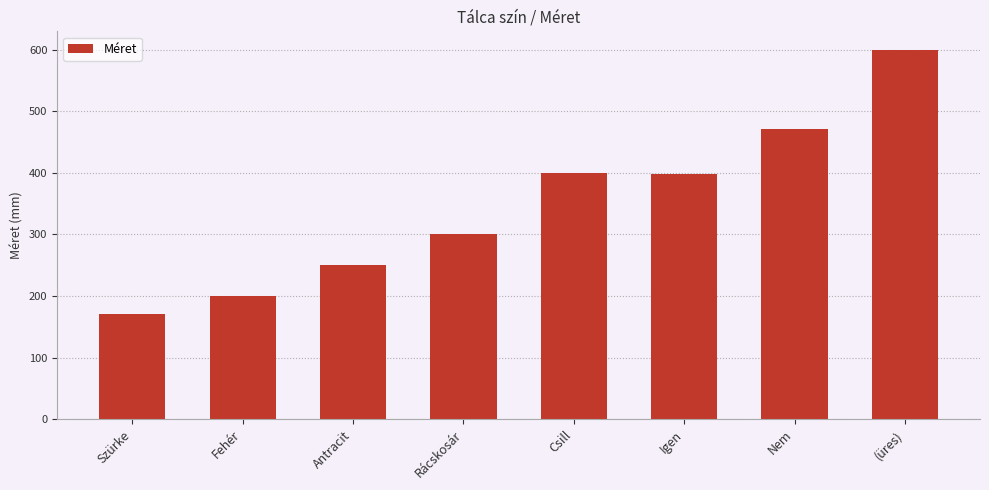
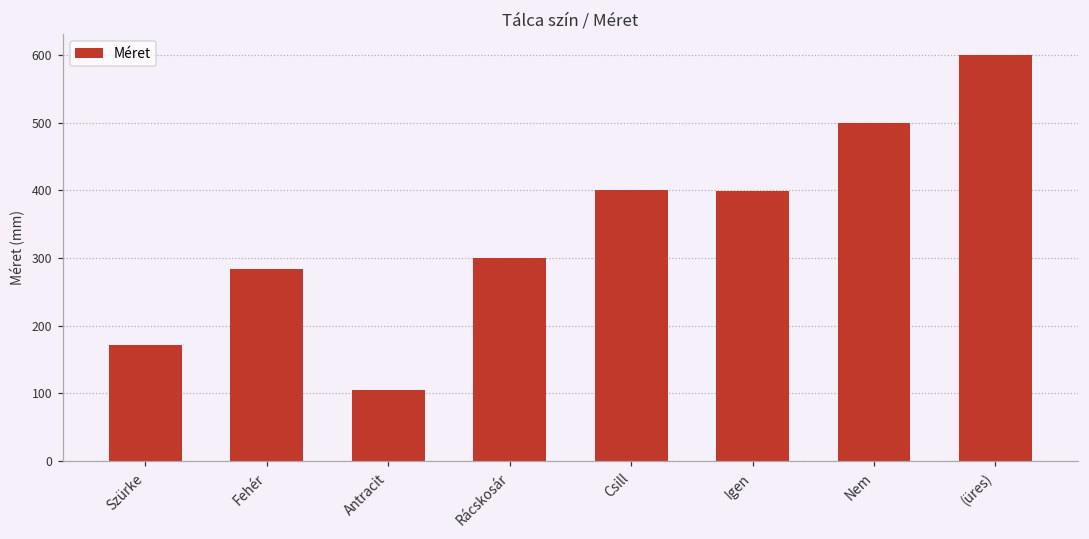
  {
    "Szürke": 170,
-   "Fehér": 200,
-   "Antracit": 250,
+   "Fehér": 280,
+   "Antracit": 110,
    "Rácskosár": 300,
    "Csill": 400,
    "Igen": 400,
-   "Nem": 470,
+   "Nem": 500,
    "(üres)": 600
  }
